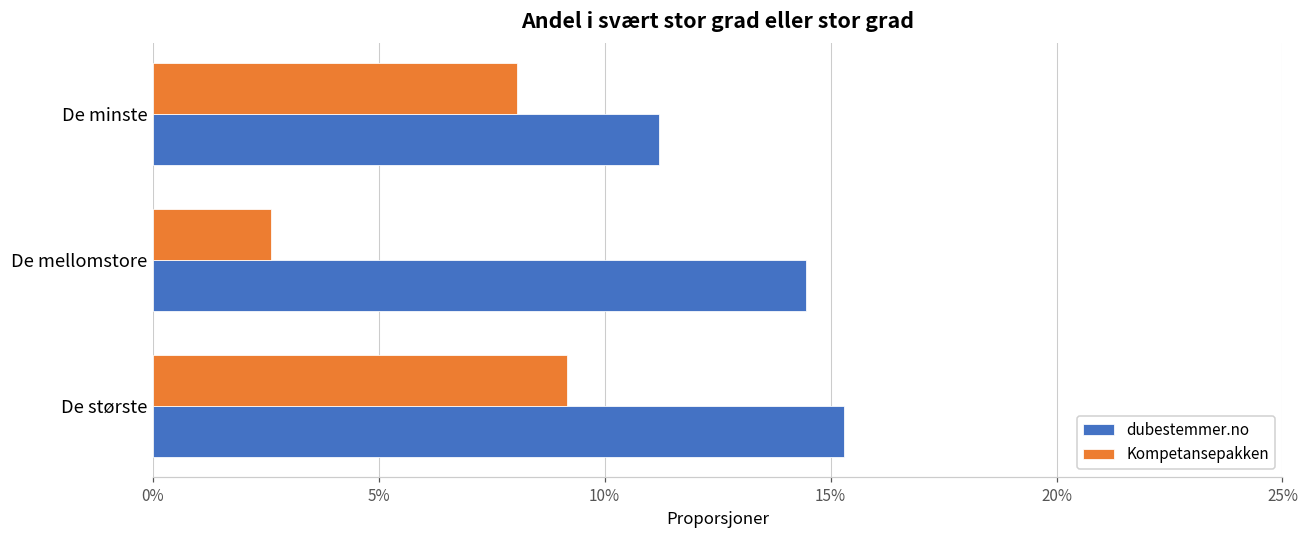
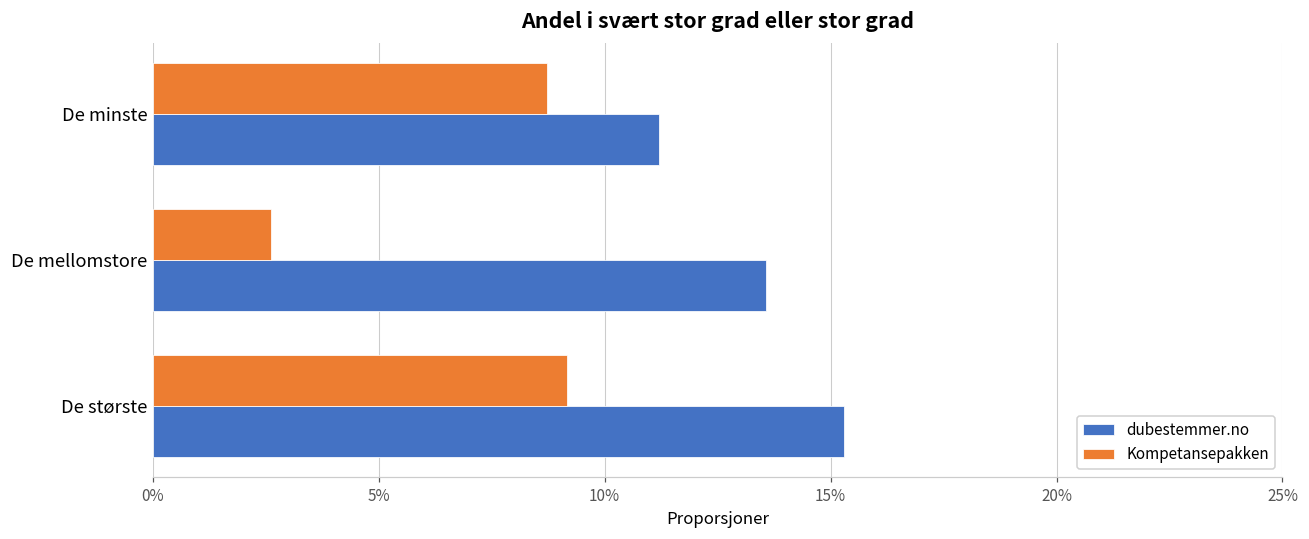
  {
    "dubestemmer.no": {
      "De minste": "11.2%",
-     "De mellomstore": "14.5%",
+     "De mellomstore": "13.6%",
      "De største": "15.3%"
    },
    "Kompetansepakken": {
-     "De minste": "8.1%",
+     "De minste": "8.7%",
      "De mellomstore": "2.6%",
      "De største": "9.2%"
    }
  }
